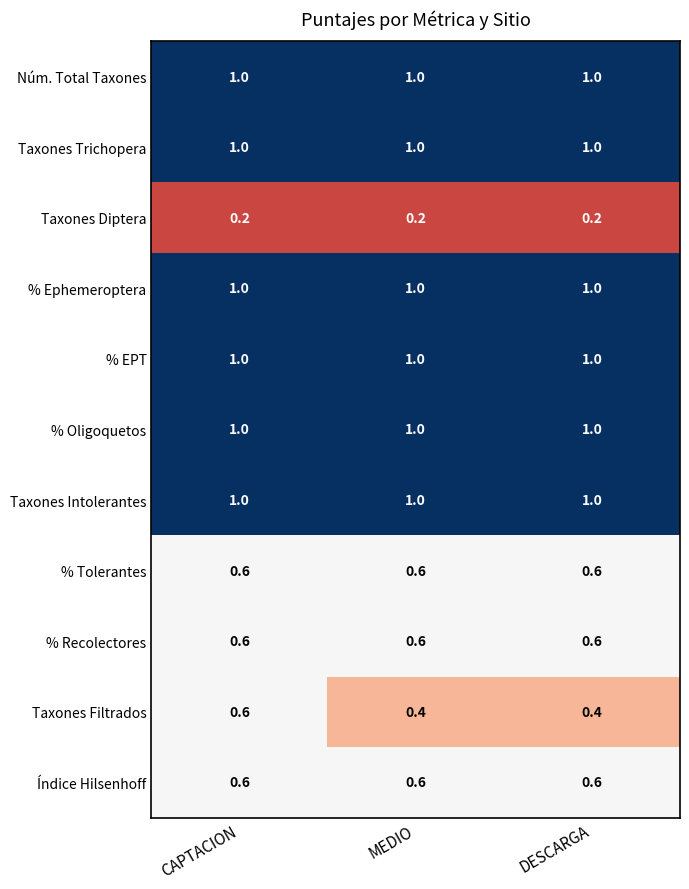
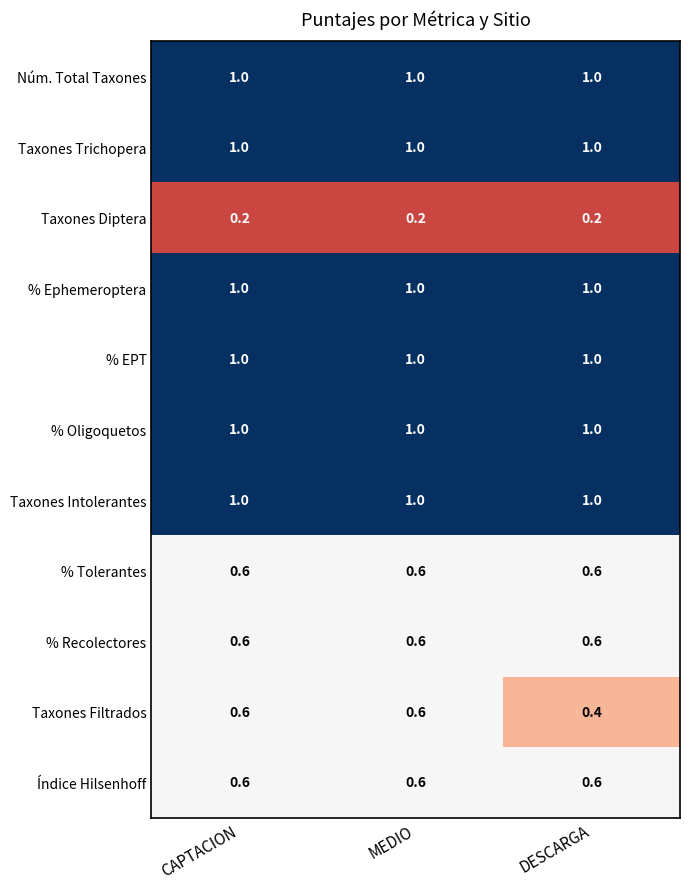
  {
    "Núm. Total Taxones": {
      "CAPTACION": 1.0,
      "MEDIO": 1.0,
      "DESCARGA": 1.0
    },
    "Taxones Trichopera": {
      "CAPTACION": 1.0,
      "MEDIO": 1.0,
      "DESCARGA": 1.0
    },
    "Taxones Diptera": {
      "CAPTACION": 0.2,
      "MEDIO": 0.2,
      "DESCARGA": 0.2
    },
    "% Ephemeroptera": {
      "CAPTACION": 1.0,
      "MEDIO": 1.0,
      "DESCARGA": 1.0
    },
    "% EPT": {
      "CAPTACION": 1.0,
      "MEDIO": 1.0,
      "DESCARGA": 1.0
    },
    "% Oligoquetos": {
      "CAPTACION": 1.0,
      "MEDIO": 1.0,
      "DESCARGA": 1.0
    },
    "Taxones Intolerantes": {
      "CAPTACION": 1.0,
      "MEDIO": 1.0,
      "DESCARGA": 1.0
    },
    "% Tolerantes": {
      "CAPTACION": 0.6,
      "MEDIO": 0.6,
      "DESCARGA": 0.6
    },
    "% Recolectores": {
      "CAPTACION": 0.6,
      "MEDIO": 0.6,
      "DESCARGA": 0.6
    },
    "Taxones Filtrados": {
      "CAPTACION": 0.6,
-     "MEDIO": 0.4,
+     "MEDIO": 0.6,
      "DESCARGA": 0.4
    },
    "Índice Hilsenhoff": {
      "CAPTACION": 0.6,
      "MEDIO": 0.6,
      "DESCARGA": 0.6
    }
  }
